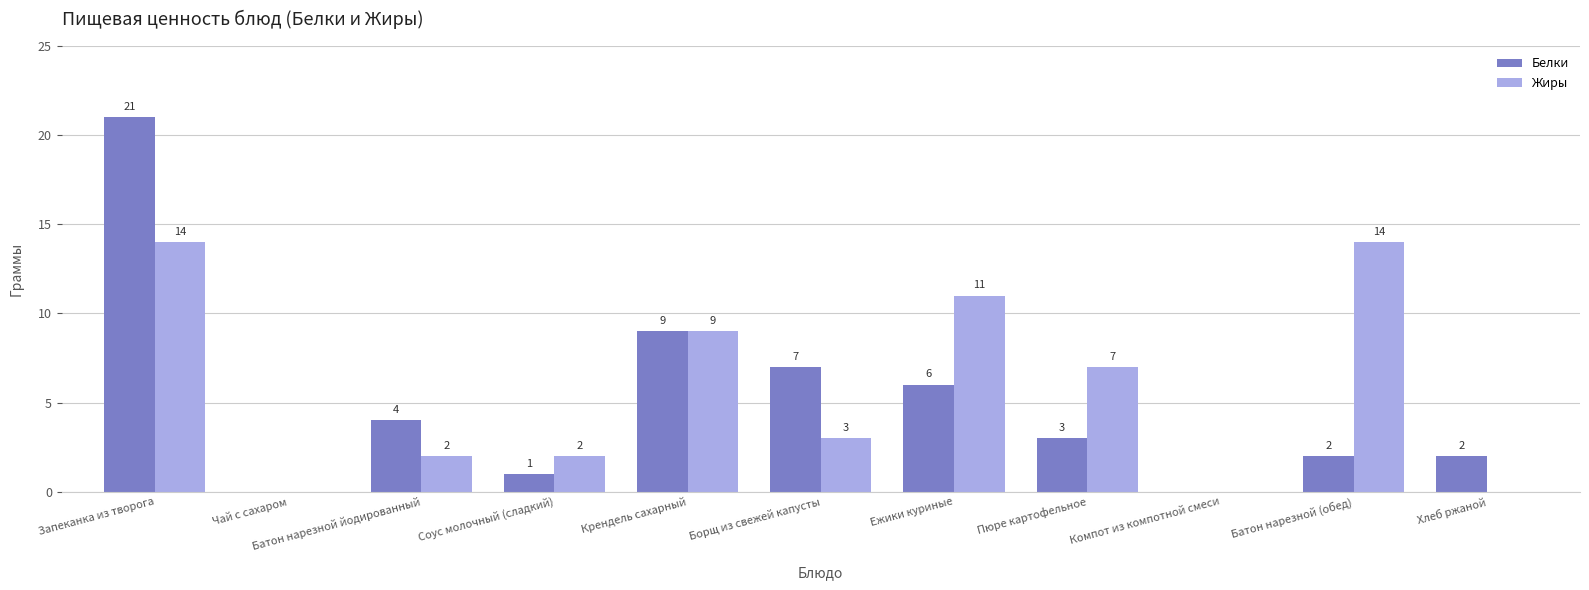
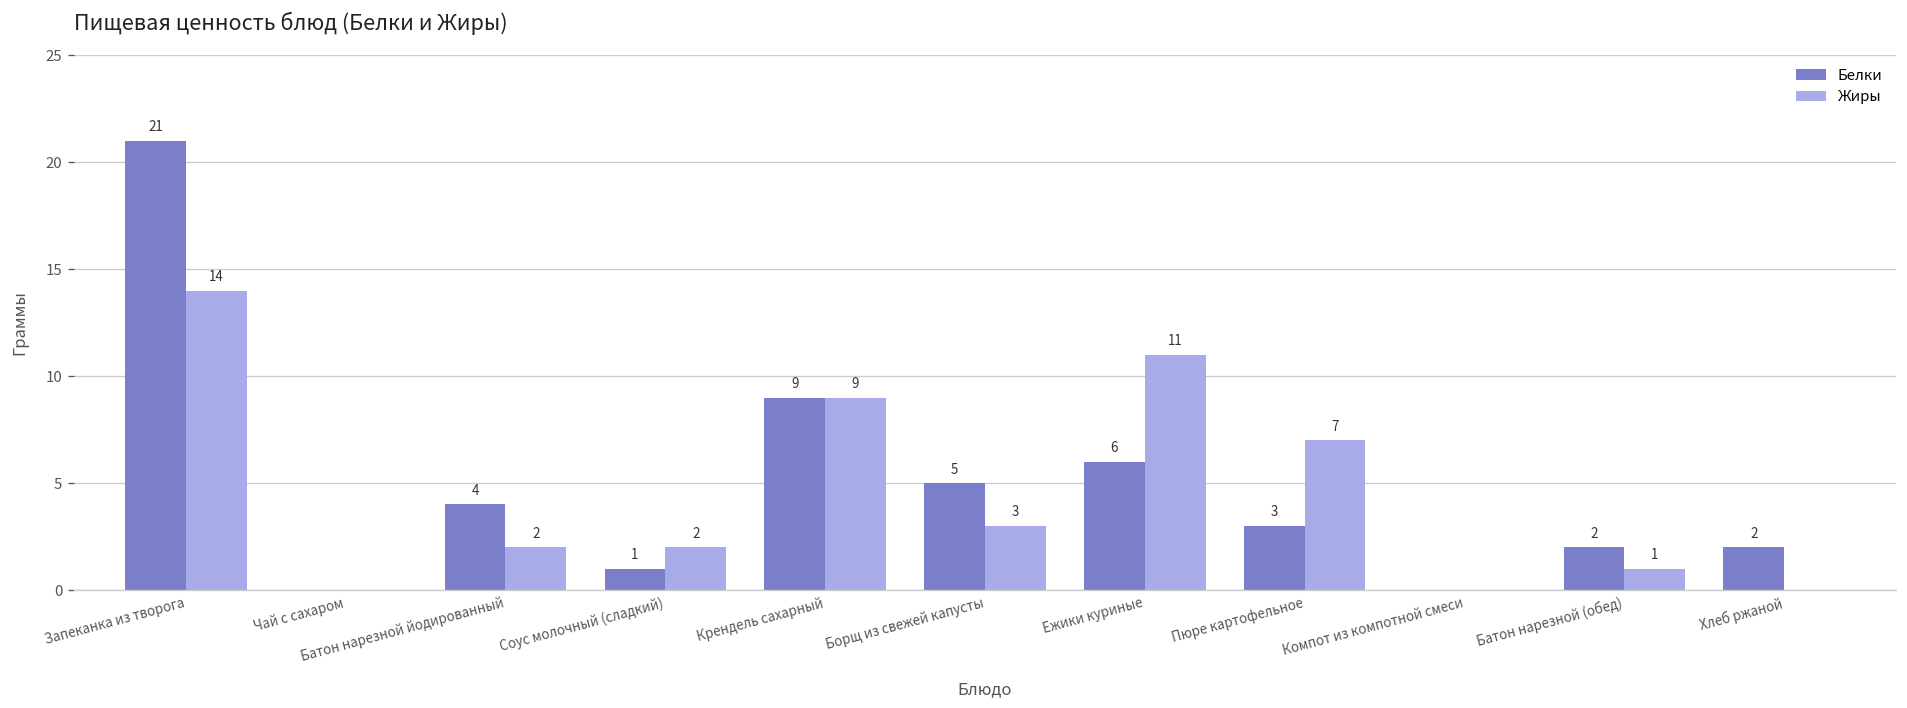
  {
    "Белки": {
      "Запеканка из творога": 21,
      "Батон нарезной йодированный": 4,
      "Соус молочный (сладкий)": 1,
      "Крендель сахарный": 9,
-     "Борщ из свежей капусты": 7,
+     "Борщ из свежей капусты": 5,
      "Ежики куриные": 6,
      "Пюре картофельное": 3,
      "Батон нарезной (обед)": 2,
      "Хлеб ржаной": 2
    },
    "Жиры": {
      "Запеканка из творога": 14,
      "Батон нарезной йодированный": 2,
      "Соус молочный (сладкий)": 2,
      "Крендель сахарный": 9,
      "Борщ из свежей капусты": 3,
      "Ежики куриные": 11,
      "Пюре картофельное": 7,
-     "Батон нарезной (обед)": 14
+     "Батон нарезной (обед)": 1
    }
  }
